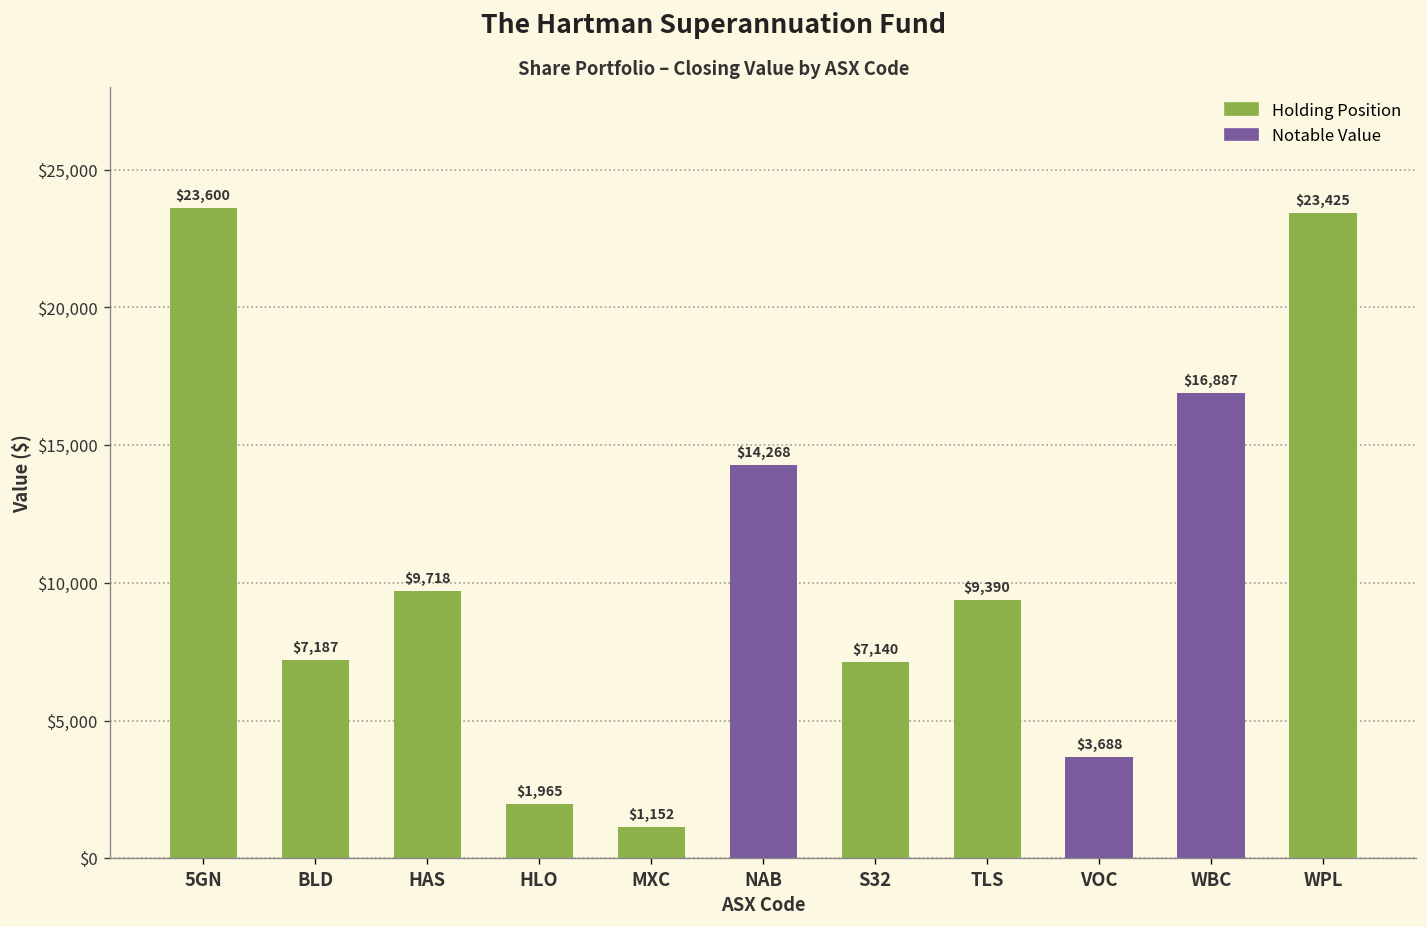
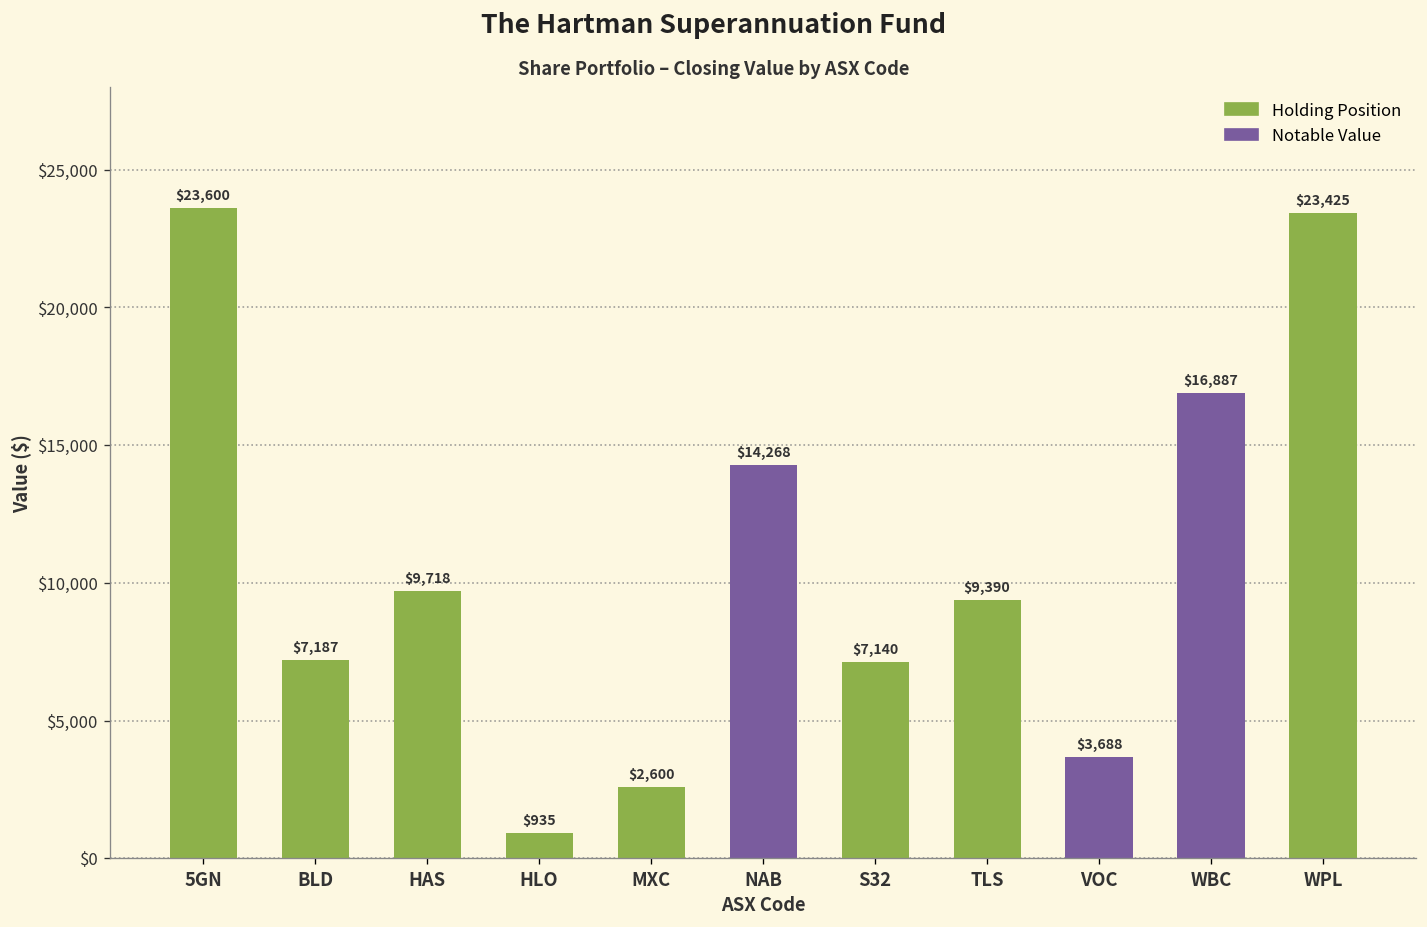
  {
    "5GN": "$23,600",
    "BLD": "$7,187",
    "HAS": "$9,718",
-   "HLO": "$1,965",
-   "MXC": "$1,152",
+   "HLO": "$935",
+   "MXC": "$2,600",
    "NAB": "$14,268",
    "S32": "$7,140",
    "TLS": "$9,390",
    "VOC": "$3,688",
    "WBC": "$16,887",
    "WPL": "$23,425"
  }
